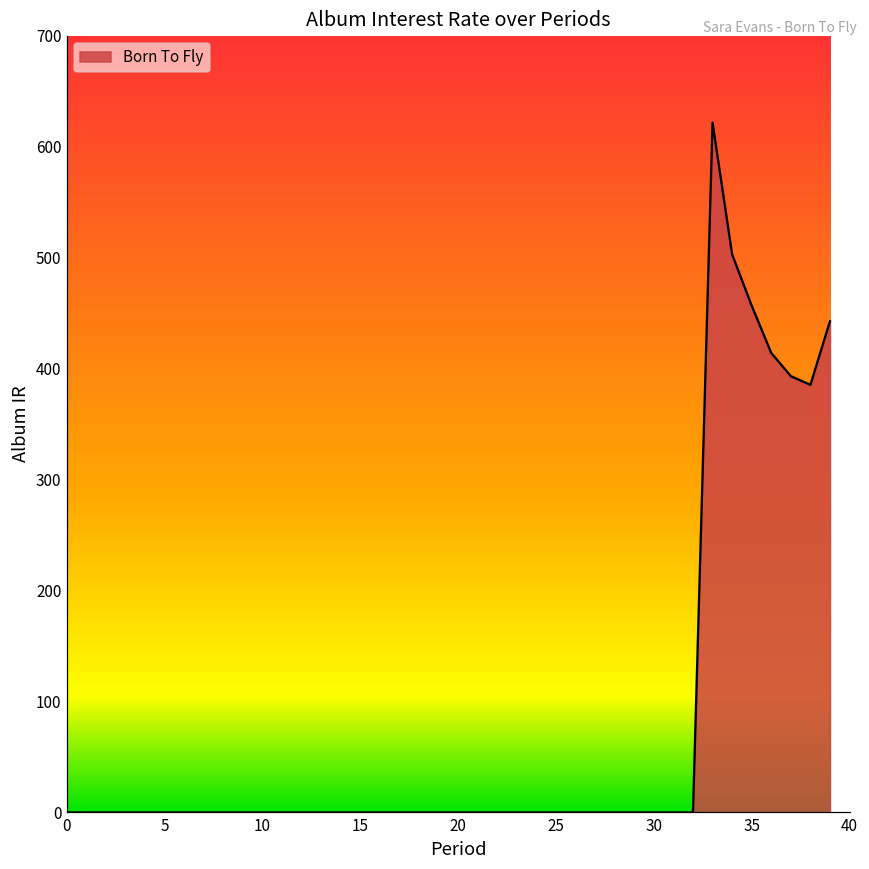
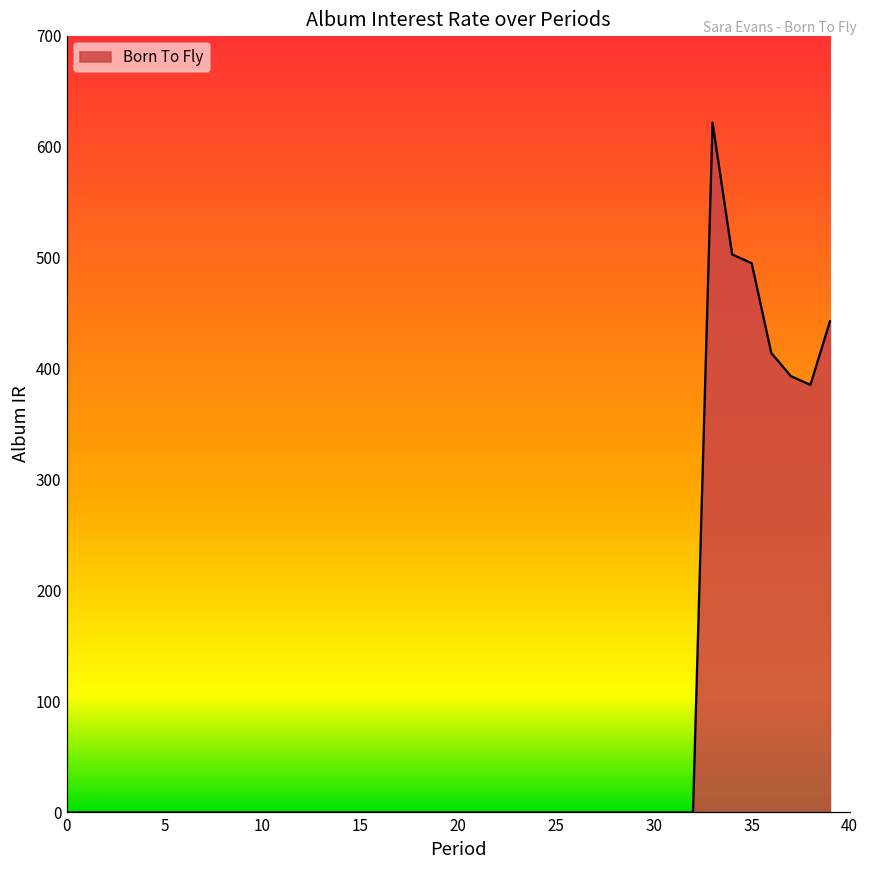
  {
    "0": 0,
    "5": 0,
    "10": 0,
    "15": 0,
    "20": 0,
    "25": 0,
    "30": 0,
-   "35": 457
+   "35": 495
  }
